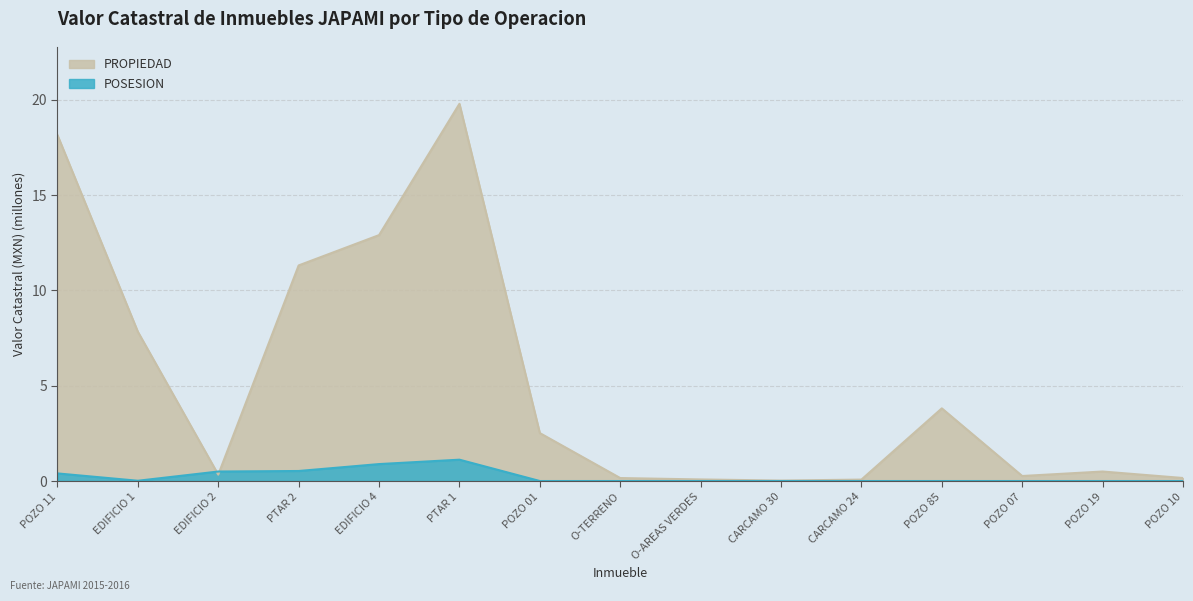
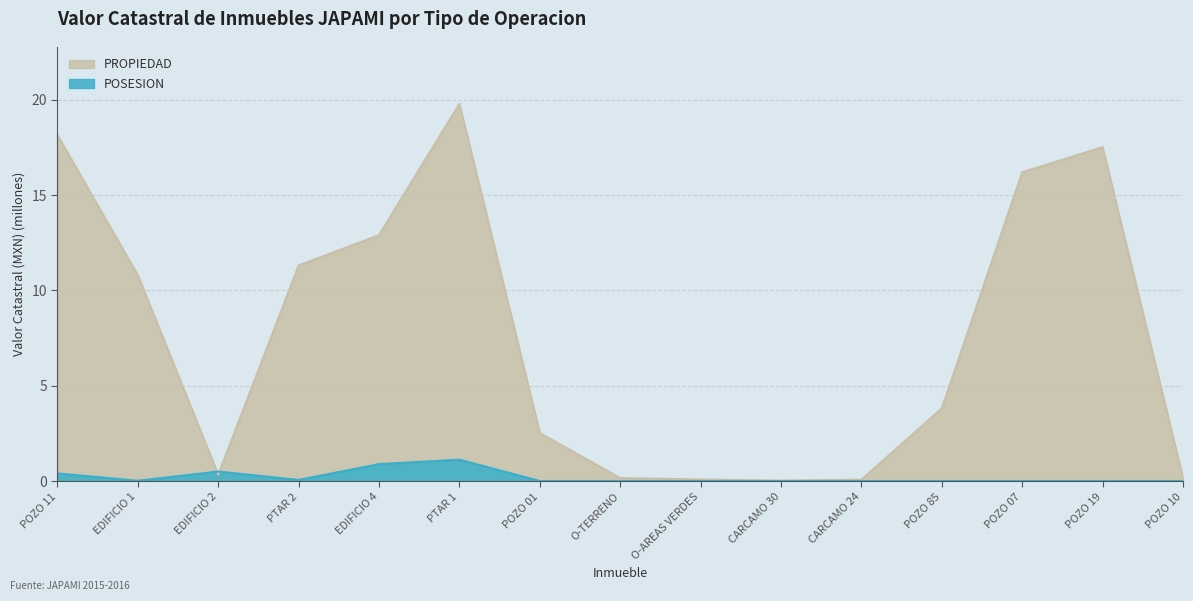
  {
    "PROPIEDAD": {
      "POZO 11": 18.1,
-     "EDIFICIO 1": 7.8,
+     "EDIFICIO 1": 10.8,
      "EDIFICIO 2": 0.3,
      "PTAR 2": 11.3,
      "EDIFICIO 4": 12.9,
      "PTAR 1": 19.8,
      "POZO 01": 2.5,
      "O-TERRENO": 0.2,
      "POZO 85": 3.8,
-     "POZO 07": 0.3,
-     "POZO 19": 0.5,
+     "POZO 07": 16.2,
+     "POZO 19": 17.5,
      "POZO 10": 0.2
    },
    "POSESION": {
      "POZO 11": 0.4,
      "EDIFICIO 1": 0.0,
      "EDIFICIO 2": 0.5,
-     "PTAR 2": 0.5,
+     "PTAR 2": 0.1,
      "EDIFICIO 4": 0.9,
      "PTAR 1": 1.1,
      "POZO 01": 0.0,
      "O-TERRENO": 0.0,
      "POZO 85": 0.0,
      "POZO 07": 0.0,
      "POZO 19": 0.0,
      "POZO 10": 0.0
    }
  }
